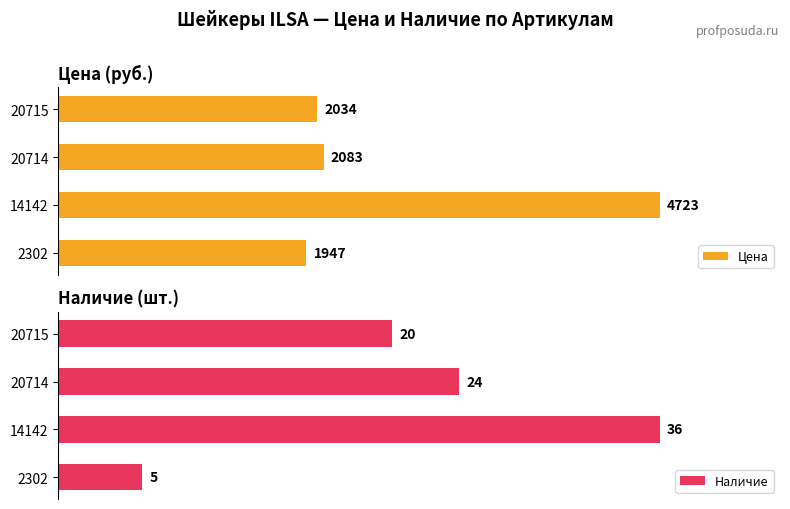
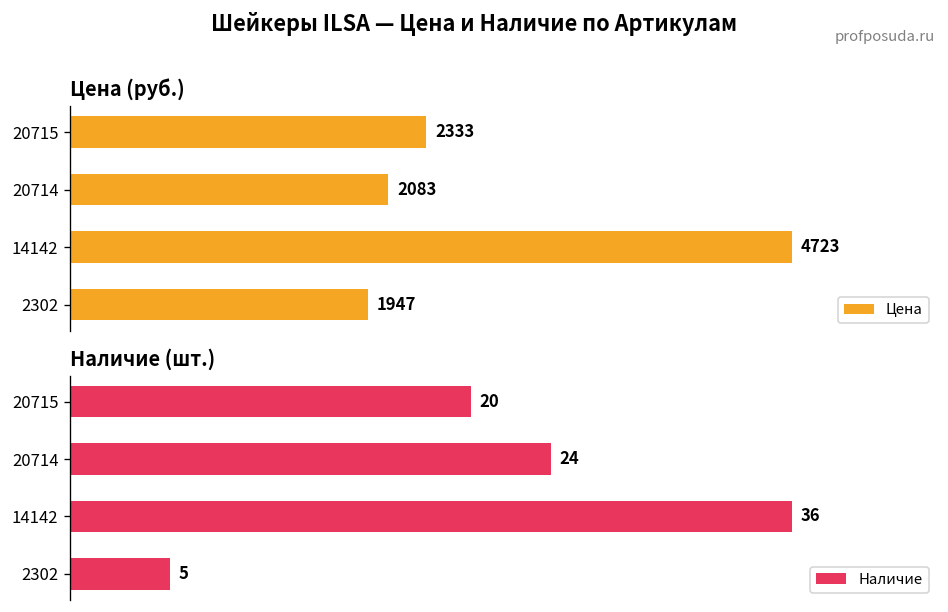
  {
    "Цена (руб.)": {
-     "20715": 2034,
+     "20715": 2333,
      "20714": 2083,
      "14142": 4723,
      "2302": 1947
    },
    "Наличие (шт.)": {
      "20715": 20,
      "20714": 24,
      "14142": 36,
      "2302": 5
    }
  }
